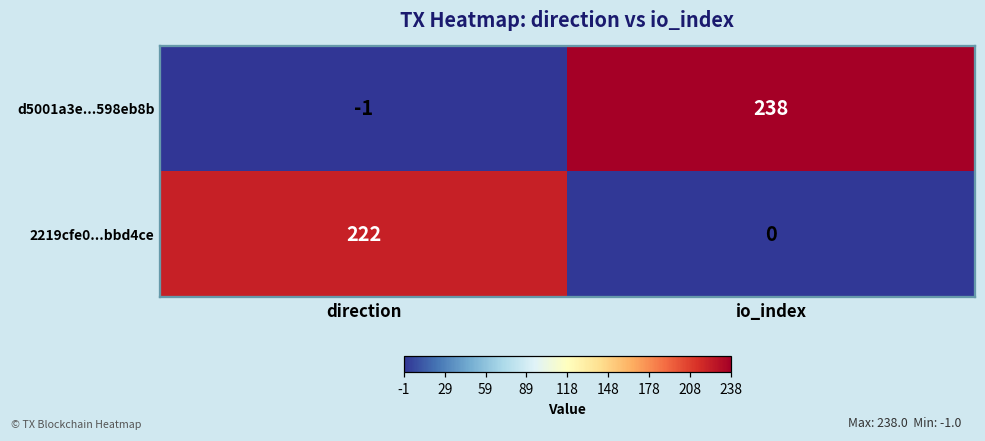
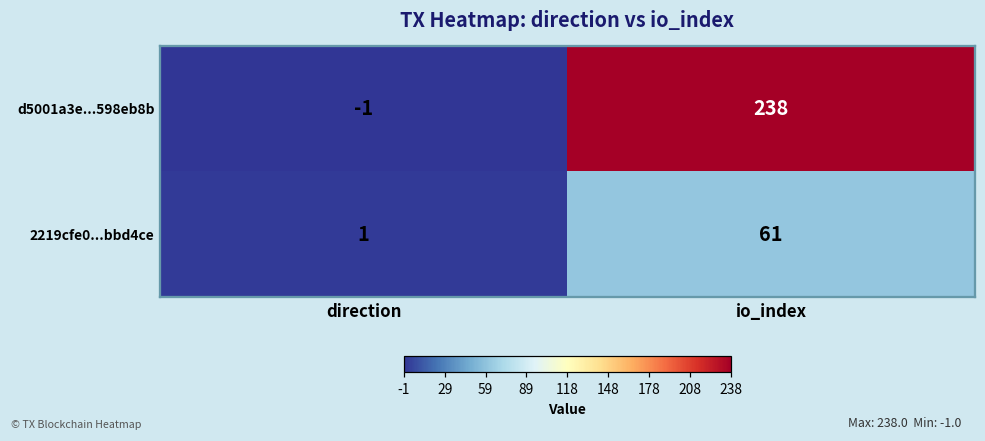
  {
    "d5001a3e...598eb8b": {
      "direction": -1,
      "io_index": 238
    },
    "2219cfe0...bbd4ce": {
-     "direction": 222,
-     "io_index": 0
+     "direction": 1,
+     "io_index": 61
    }
  }
